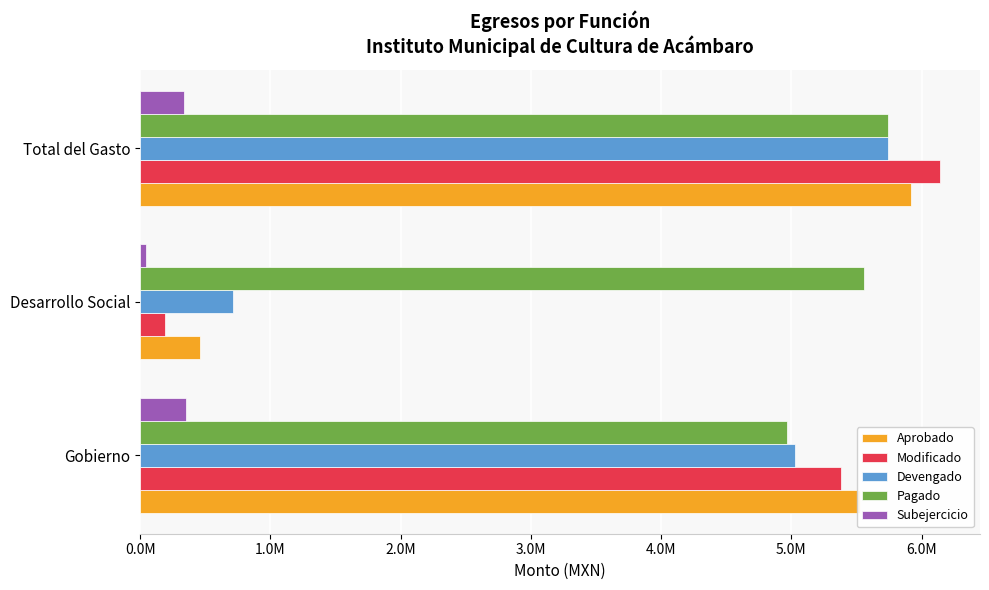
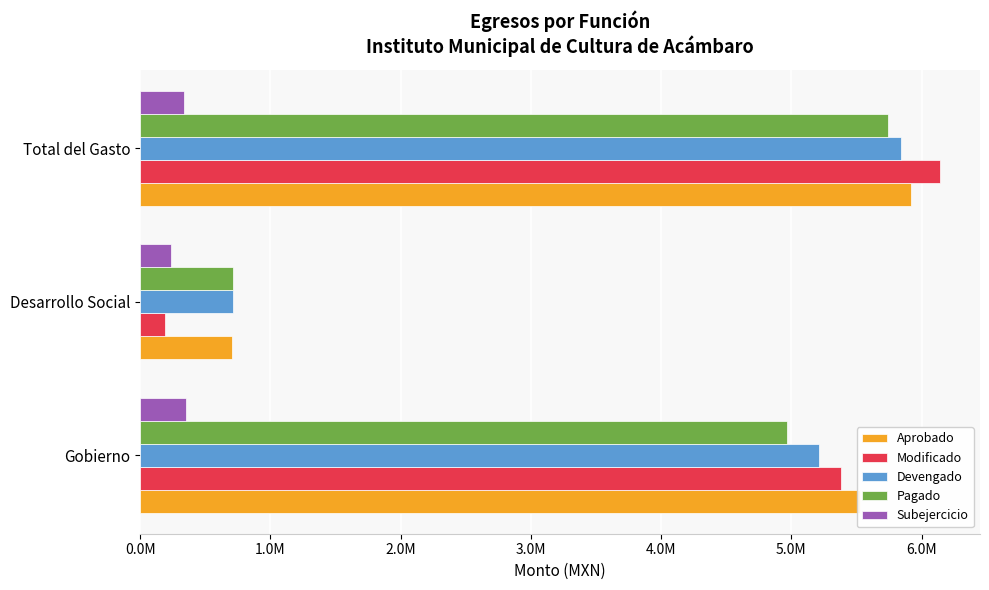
  {
    "Aprobado": {
      "Total del Gasto": 5920000,
-     "Desarrollo Social": 460000
+     "Desarrollo Social": 700000
    },
    "Modificado": {
      "Total del Gasto": 6140000,
      "Desarrollo Social": 190000,
      "Gobierno": 5380000
    },
    "Devengado": {
-     "Total del Gasto": 5740000,
+     "Total del Gasto": 5840000,
      "Desarrollo Social": 710000,
-     "Gobierno": 5030000
+     "Gobierno": 5220000
    },
    "Pagado": {
      "Total del Gasto": 5740000,
-     "Desarrollo Social": 5560000,
+     "Desarrollo Social": 710000,
      "Gobierno": 4970000
    },
    "Subejercicio": {
      "Total del Gasto": 330000,
-     "Desarrollo Social": 40000,
+     "Desarrollo Social": 240000,
      "Gobierno": 350000
    }
  }
